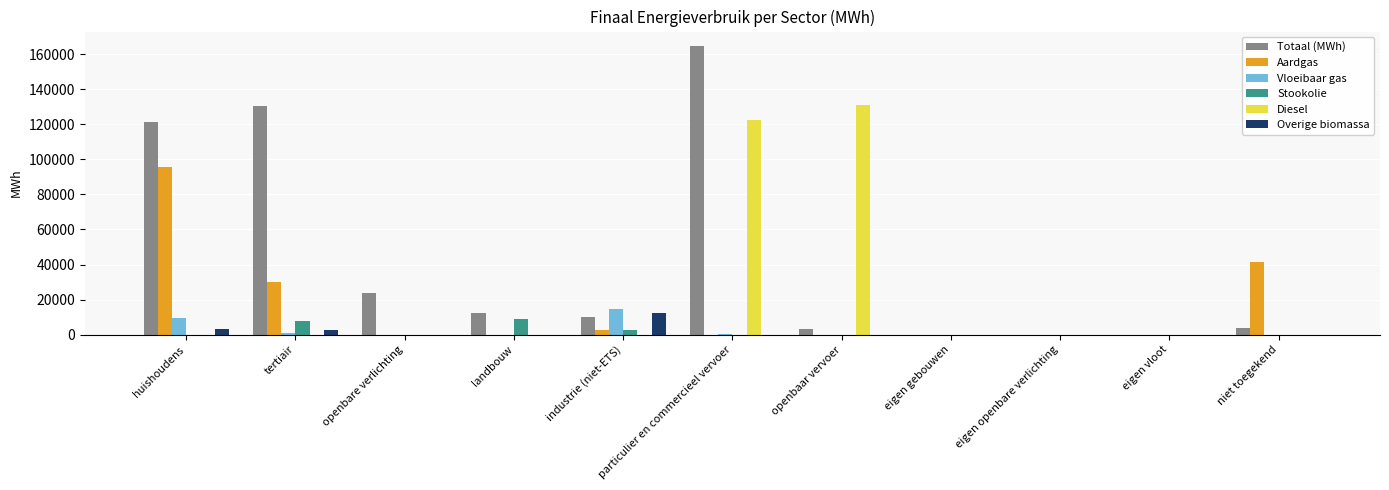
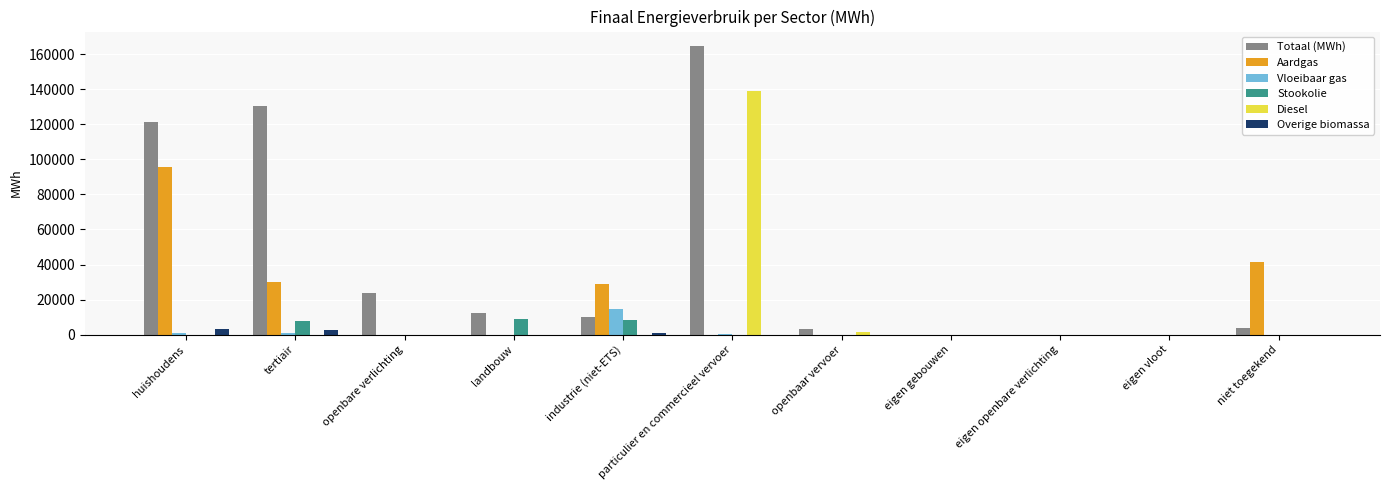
  {
    "Totaal (MWh)": {
      "huishoudens": 121000,
      "tertiair": 131000,
      "openbare verlichting": 24000,
      "landbouw": 12000,
      "industrie (niet-ETS)": 10000,
      "particulier en commercieel vervoer": 165000,
      "openbaar vervoer": 3000,
      "eigen gebouwen": 0,
      "eigen openbare verlichting": 0,
      "eigen vloot": 0,
      "niet toegekend": 4000
    },
    "Aardgas": {
      "huishoudens": 96000,
      "tertiair": 30000,
      "openbare verlichting": 0,
-     "industrie (niet-ETS)": 3000,
+     "industrie (niet-ETS)": 29000,
      "openbaar vervoer": 0,
      "eigen gebouwen": 0,
      "eigen openbare verlichting": 0,
      "eigen vloot": 0,
      "niet toegekend": 42000
    },
    "Vloeibaar gas": {
-     "huishoudens": 9000,
+     "huishoudens": 1000,
      "openbare verlichting": 0,
      "industrie (niet-ETS)": 15000,
      "openbaar vervoer": 0,
      "eigen gebouwen": 0,
      "eigen openbare verlichting": 0,
      "eigen vloot": 0,
      "niet toegekend": 0
    },
    "Stookolie": {
      "huishoudens": 0,
      "tertiair": 8000,
      "openbare verlichting": 0,
      "landbouw": 9000,
-     "industrie (niet-ETS)": 3000,
+     "industrie (niet-ETS)": 9000,
      "particulier en commercieel vervoer": 0,
      "openbaar vervoer": 0,
      "eigen gebouwen": 0,
      "eigen openbare verlichting": 0,
      "eigen vloot": 0,
      "niet toegekend": 0
    },
    "Diesel": {
      "huishoudens": 0,
      "tertiair": 0,
      "openbare verlichting": 0,
      "landbouw": 0,
      "industrie (niet-ETS)": 0,
-     "particulier en commercieel vervoer": 122000,
-     "openbaar vervoer": 131000,
+     "particulier en commercieel vervoer": 139000,
+     "openbaar vervoer": 2000,
      "eigen gebouwen": 0,
      "eigen openbare verlichting": 0,
      "eigen vloot": 0,
      "niet toegekend": 0
    },
    "Overige biomassa": {
      "huishoudens": 3000,
      "tertiair": 3000,
      "openbare verlichting": 0,
      "landbouw": 0,
-     "industrie (niet-ETS)": 12000,
+     "industrie (niet-ETS)": 1000,
      "particulier en commercieel vervoer": 0,
      "openbaar vervoer": 0,
      "eigen gebouwen": 0,
      "eigen openbare verlichting": 0,
      "eigen vloot": 0,
      "niet toegekend": 0
    }
  }
